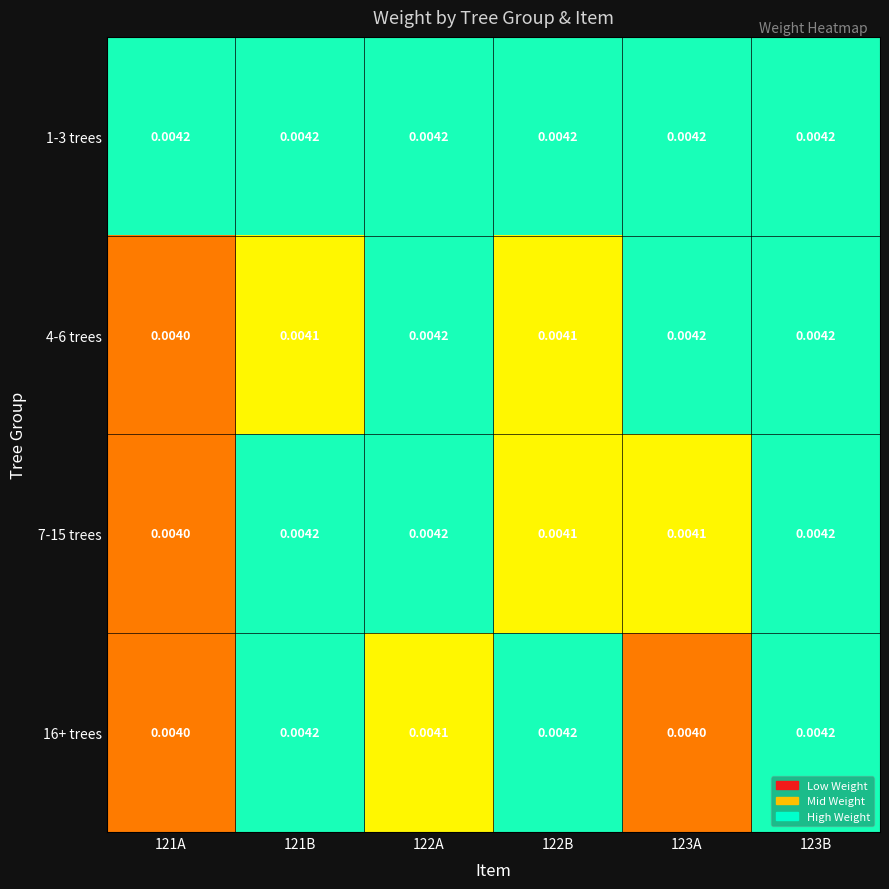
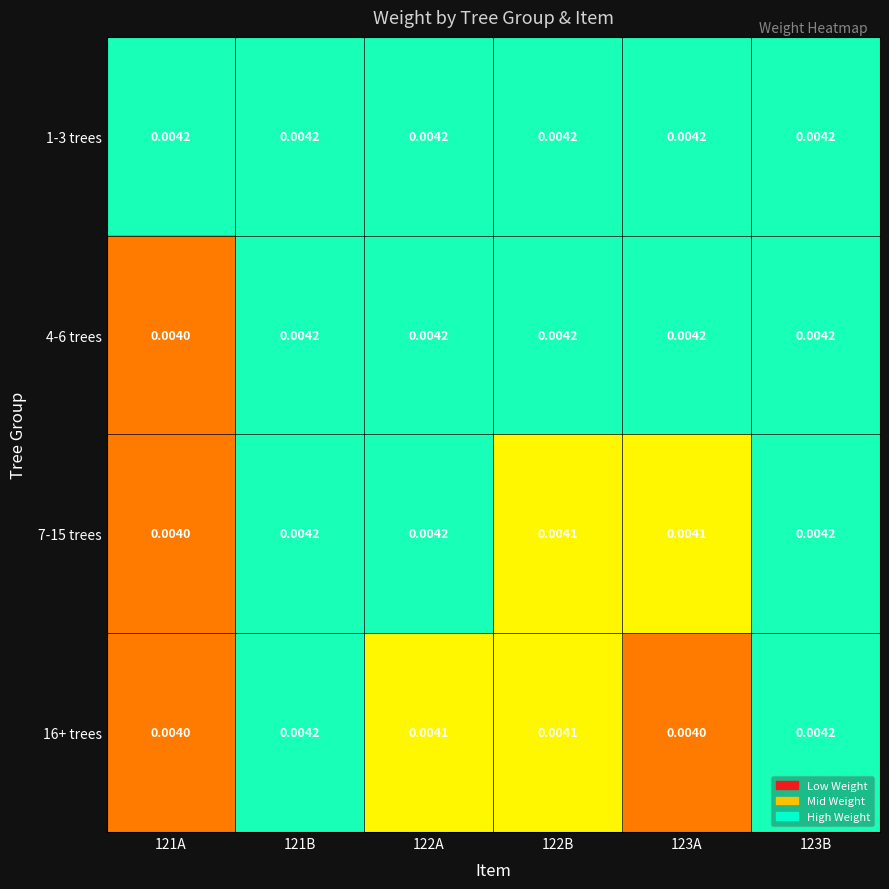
  {
    "1-3 trees": {
      "121A": 0.0042,
      "121B": 0.0042,
      "122A": 0.0042,
      "122B": 0.0042,
      "123A": 0.0042,
      "123B": 0.0042
    },
    "4-6 trees": {
      "121A": 0.0040,
-     "121B": 0.0041,
+     "121B": 0.0042,
      "122A": 0.0042,
-     "122B": 0.0041,
+     "122B": 0.0042,
      "123A": 0.0042,
      "123B": 0.0042
    },
    "7-15 trees": {
      "121A": 0.0040,
      "121B": 0.0042,
      "122A": 0.0042,
      "122B": 0.0041,
      "123A": 0.0041,
      "123B": 0.0042
    },
    "16+ trees": {
      "121A": 0.0040,
      "121B": 0.0042,
      "122A": 0.0041,
-     "122B": 0.0042,
+     "122B": 0.0041,
      "123A": 0.0040,
      "123B": 0.0042
    }
  }
